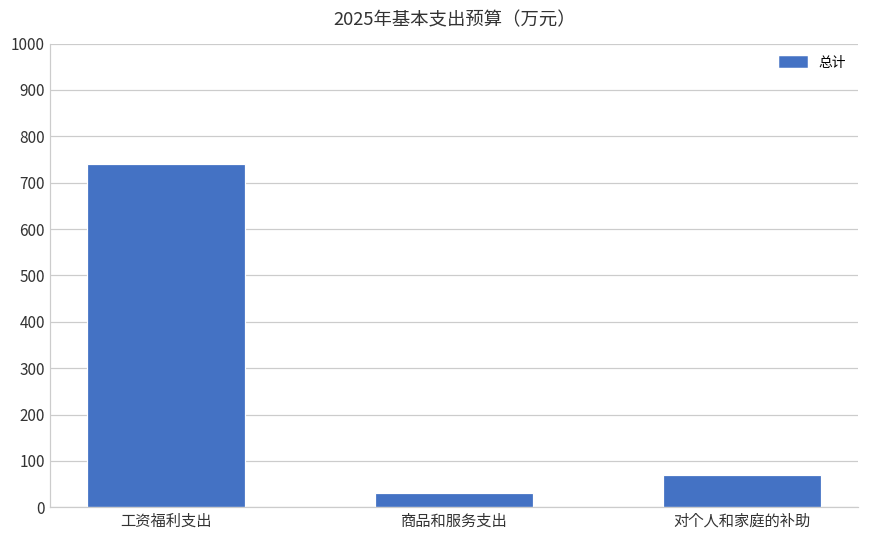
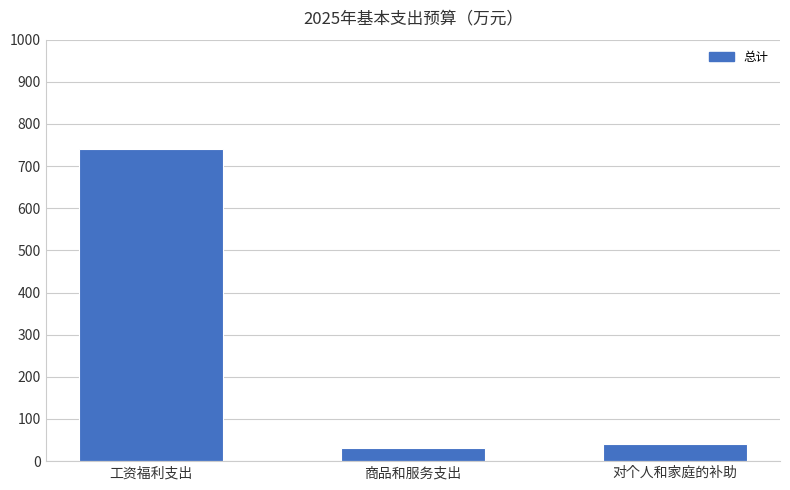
  {
    "工资福利支出": 740,
    "商品和服务支出": 30,
-   "对个人和家庭的补助": 70
+   "对个人和家庭的补助": 40
  }
